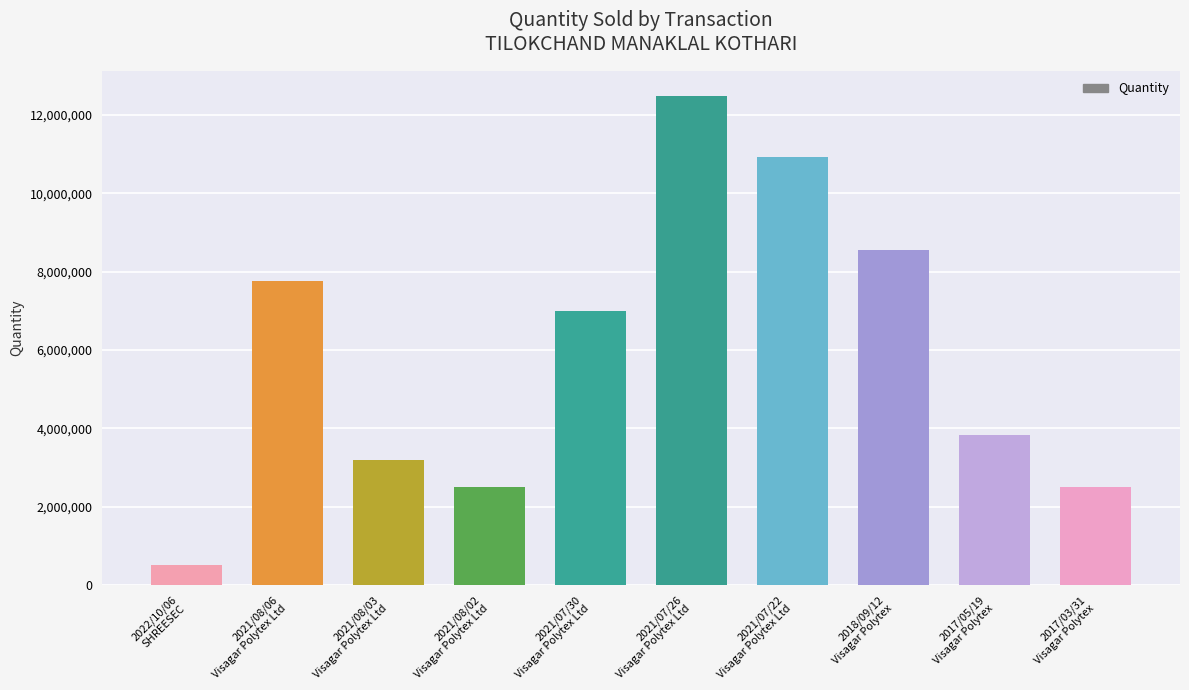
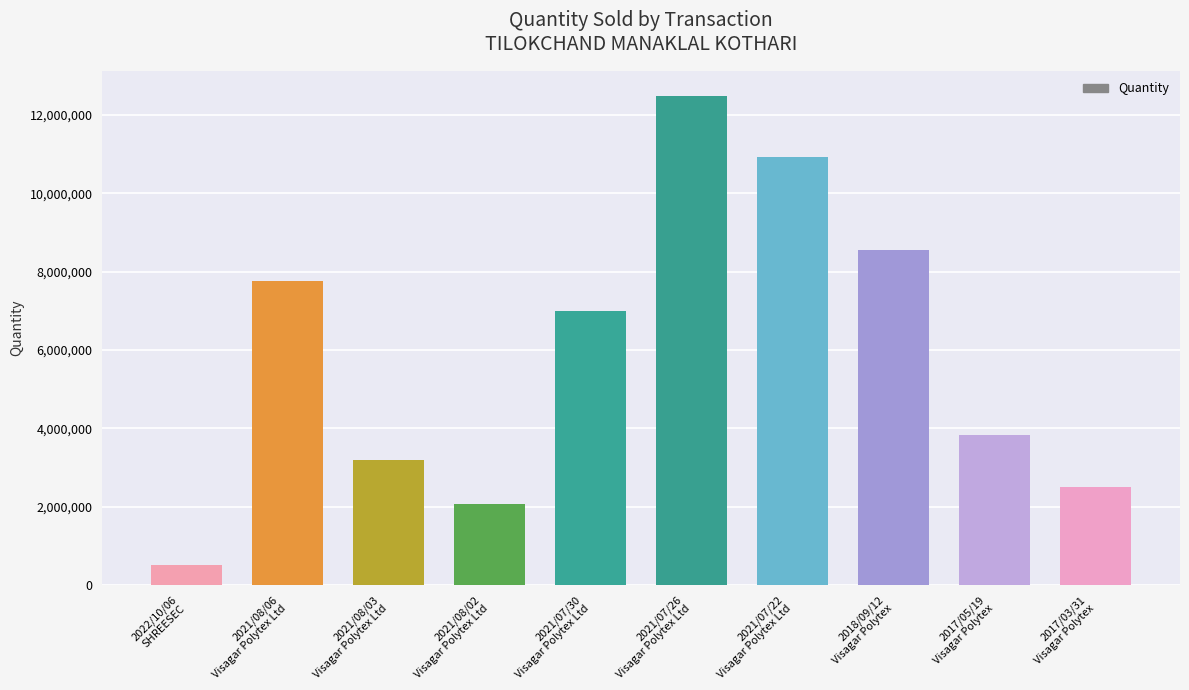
  {
    "2022/10/06 SHREESEC": "500,000",
    "2021/08/06 Visagar Polytex Ltd": "7,800,000",
    "2021/08/03 Visagar Polytex Ltd": "3,200,000",
-   "2021/08/02 Visagar Polytex Ltd": "2,500,000",
+   "2021/08/02 Visagar Polytex Ltd": "2,100,000",
    "2021/07/30 Visagar Polytex Ltd": "7,000,000",
    "2021/07/26 Visagar Polytex Ltd": "12,500,000",
    "2021/07/22 Visagar Polytex Ltd": "10,900,000",
    "2018/09/12 Visagar Polytex": "8,600,000",
    "2017/05/19 Visagar Polytex": "3,800,000",
    "2017/03/31 Visagar Polytex": "2,500,000"
  }
